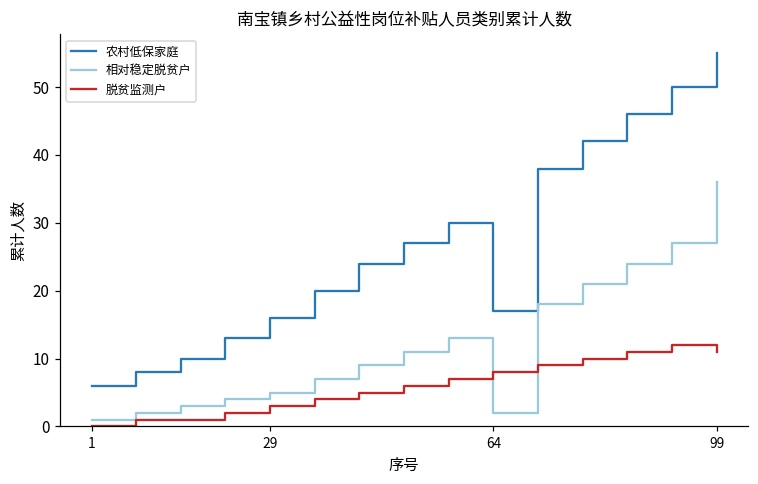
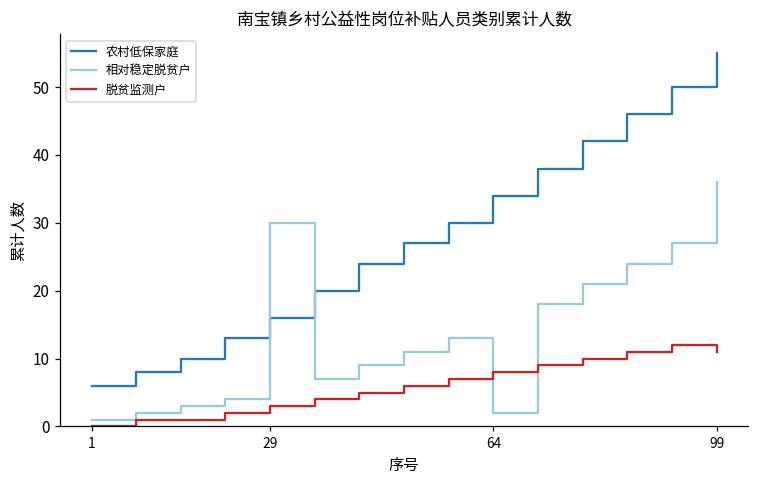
  {
    "农村低保家庭": {
      "1": 6,
      "29": 16,
-     "64": 17,
+     "64": 34,
      "99": 55
    },
    "相对稳定脱贫户": {
      "1": 1,
-     "29": 5,
+     "29": 30,
      "64": 2,
      "99": 36
    },
    "脱贫监测户": {
      "1": 0,
      "29": 3,
      "64": 8,
      "99": 11
    }
  }
